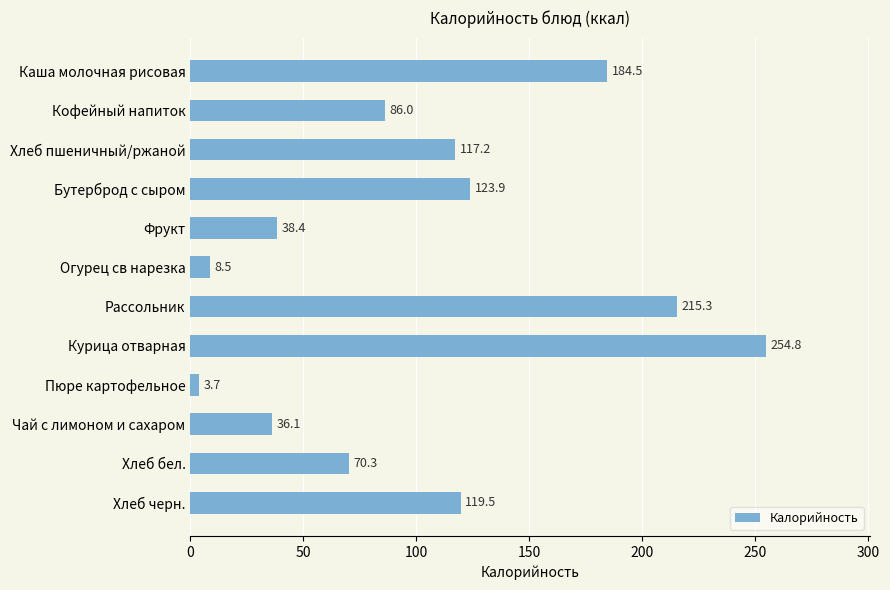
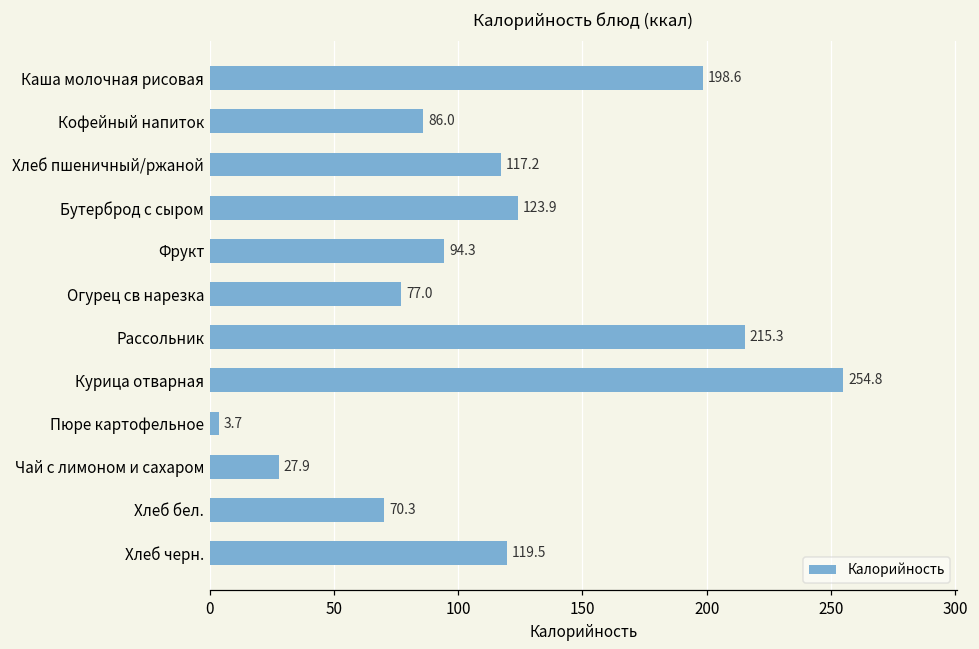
  {
-   "Каша молочная рисовая": 184.5,
+   "Каша молочная рисовая": 198.6,
    "Кофейный напиток": 86.0,
    "Хлеб пшеничный/ржаной": 117.2,
    "Бутерброд с сыром": 123.9,
-   "Фрукт": 38.4,
-   "Огурец св нарезка": 8.5,
+   "Фрукт": 94.3,
+   "Огурец св нарезка": 77.0,
    "Рассольник": 215.3,
    "Курица отварная": 254.8,
    "Пюре картофельное": 3.7,
-   "Чай с лимоном и сахаром": 36.1,
+   "Чай с лимоном и сахаром": 27.9,
    "Хлеб бел.": 70.3,
    "Хлеб черн.": 119.5
  }
